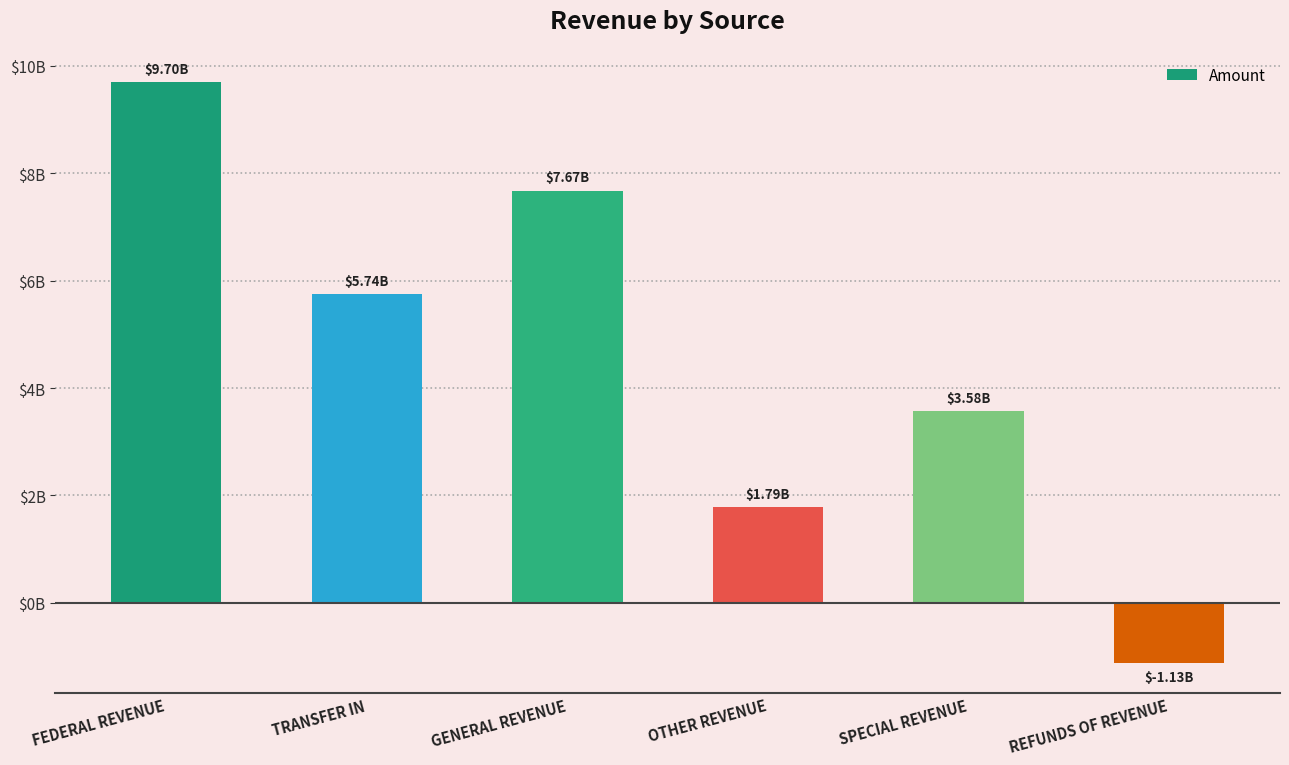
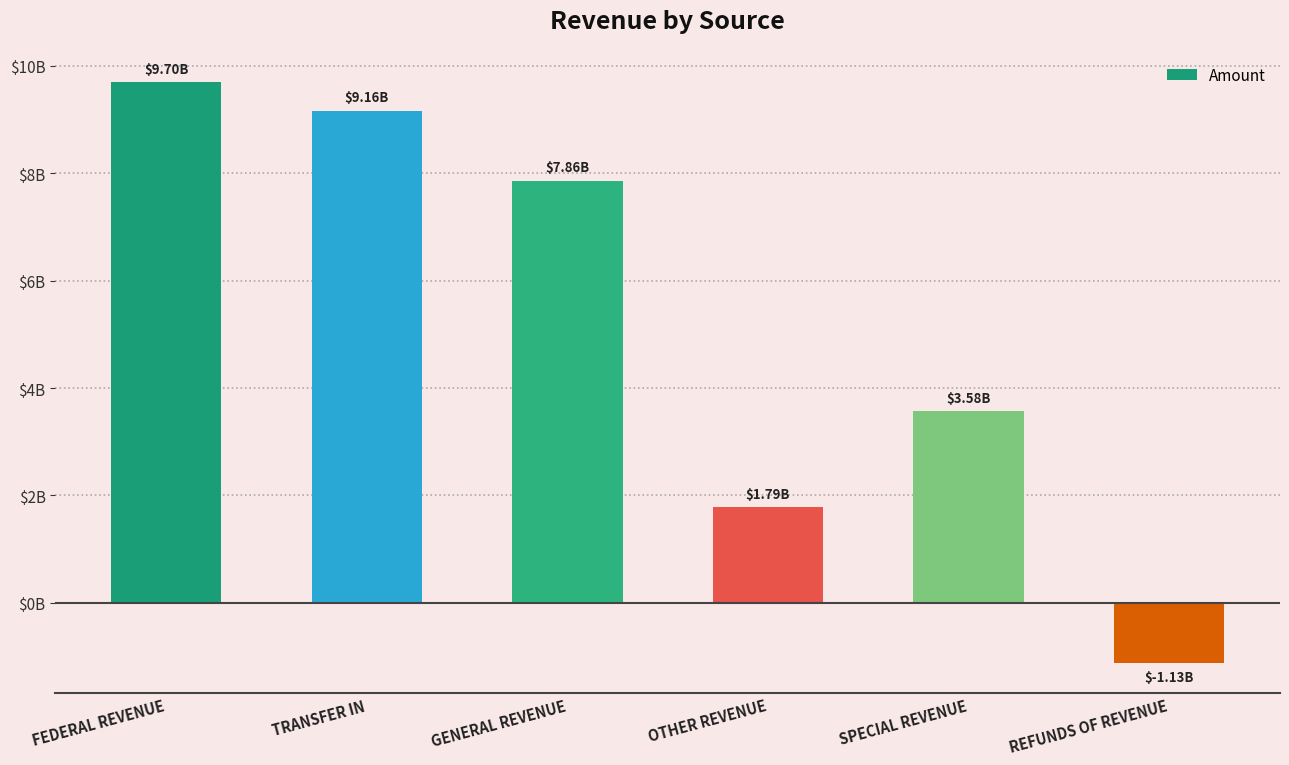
  {
    "FEDERAL REVENUE": "$9.70B",
-   "TRANSFER IN": "$5.74B",
-   "GENERAL REVENUE": "$7.67B",
+   "TRANSFER IN": "$9.16B",
+   "GENERAL REVENUE": "$7.86B",
    "OTHER REVENUE": "$1.79B",
    "SPECIAL REVENUE": "$3.58B",
    "REFUNDS OF REVENUE": "$-1.13B"
  }
